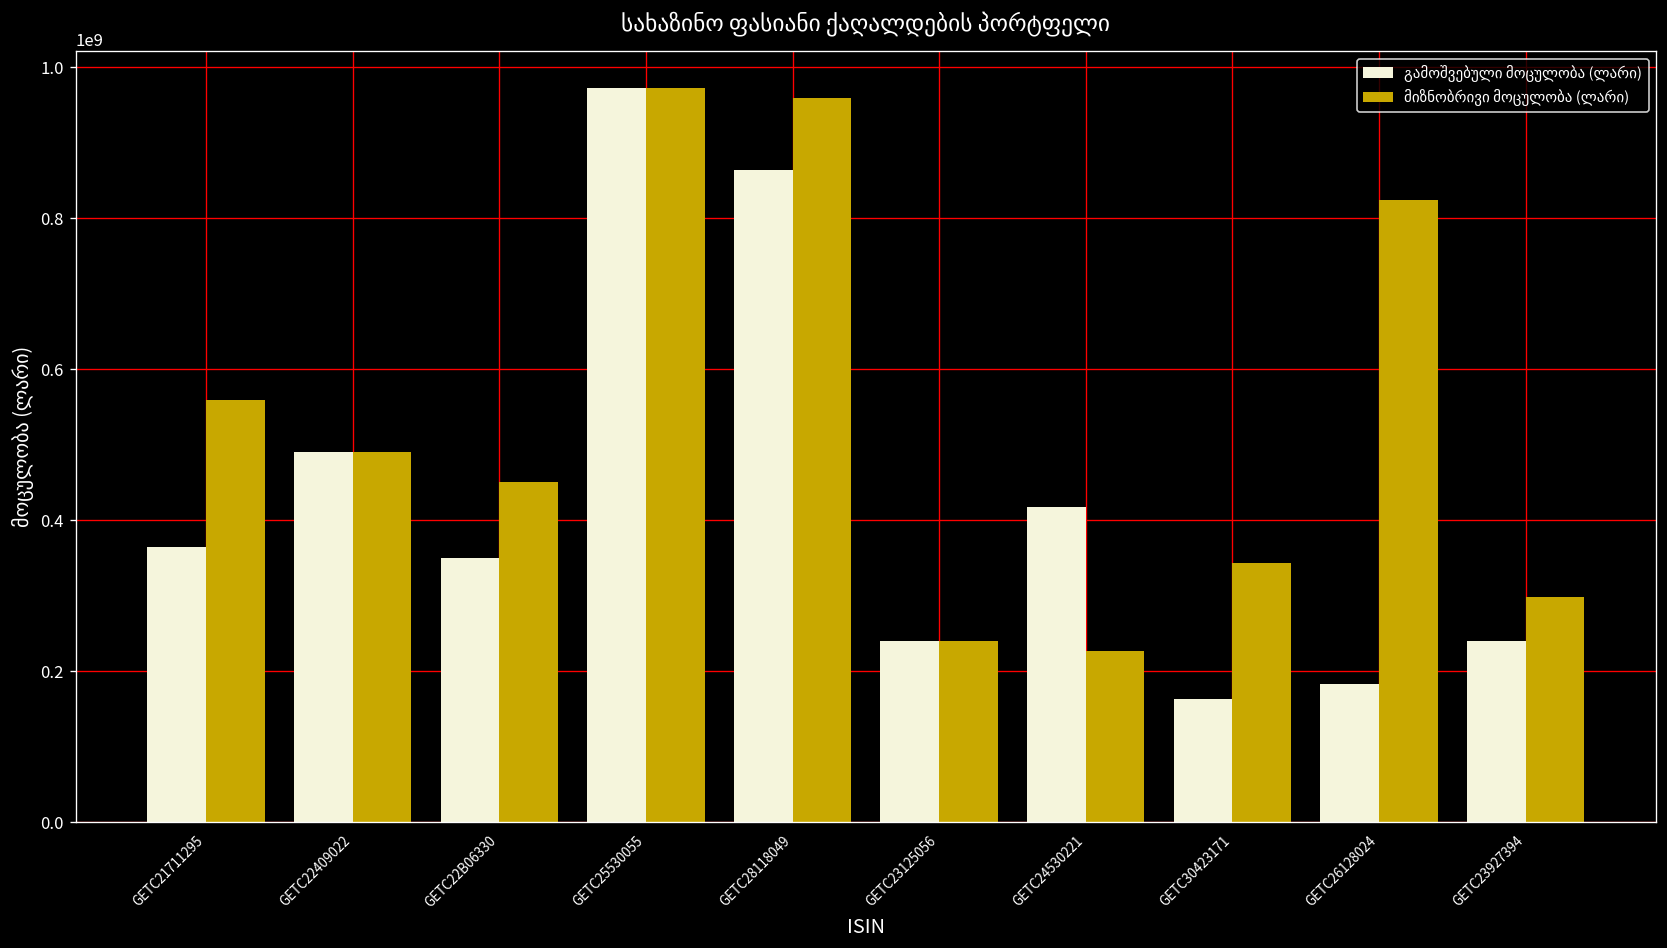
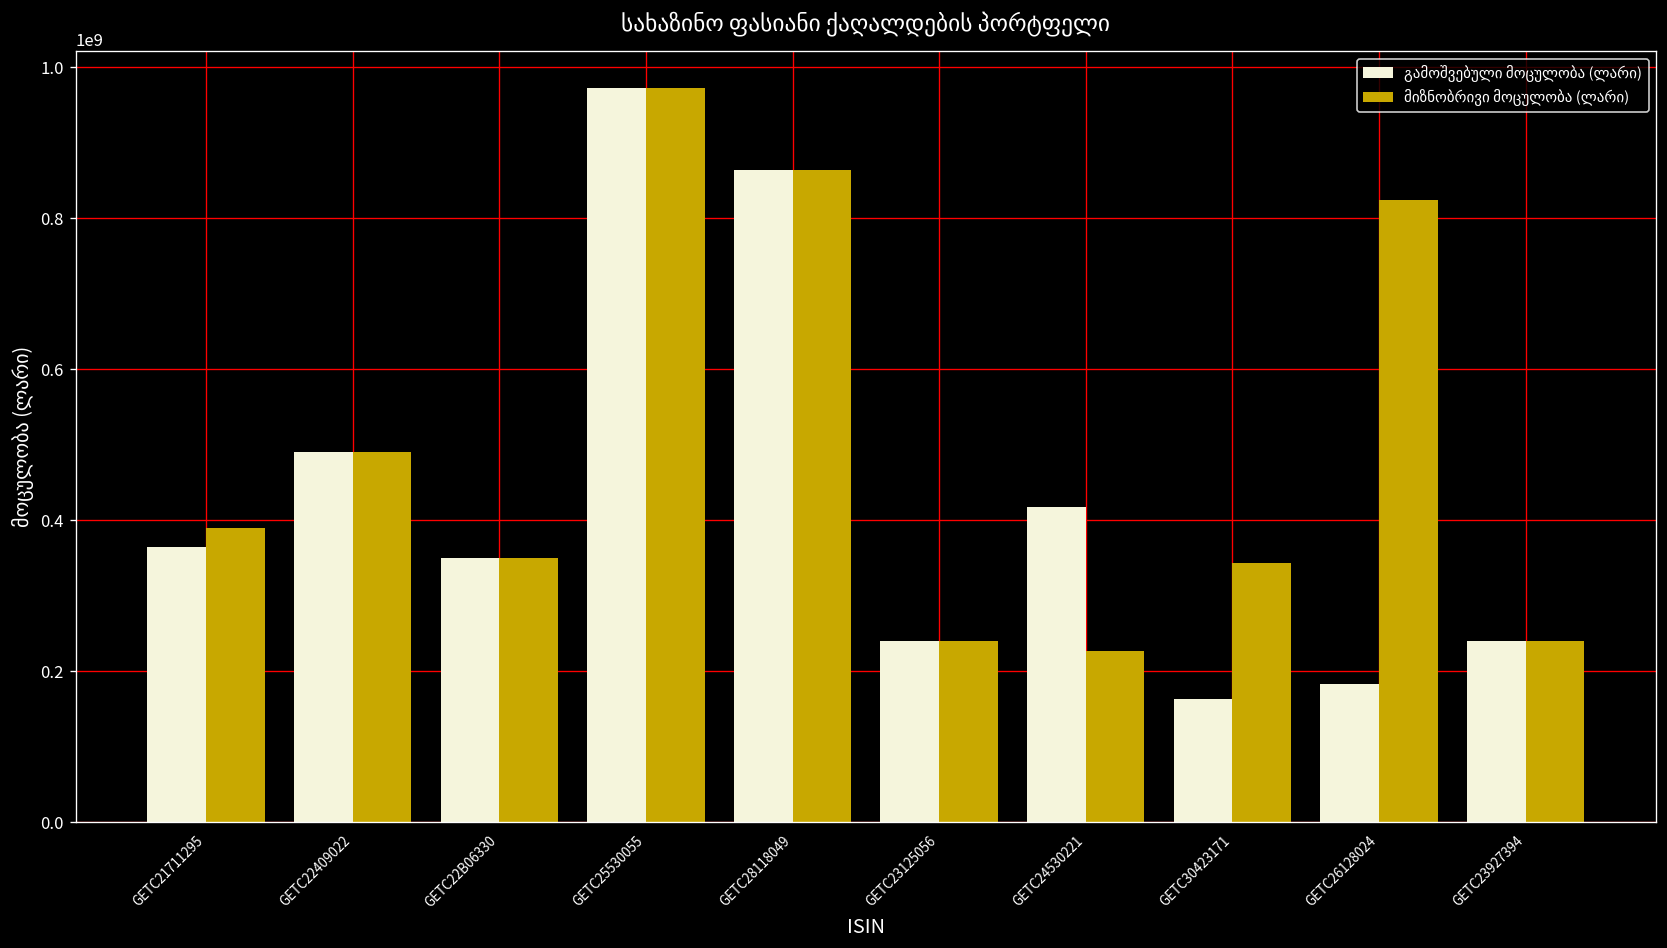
  {
    "გამოშვებული მოცულობა (ლარი)": {
      "GETC21711295": 360000000,
      "GETC22409022": 490000000,
      "GETC22B06330": 350000000,
      "GETC25530055": 970000000,
      "GETC28118049": 860000000,
      "GETC23125056": 240000000,
      "GETC24530221": 420000000,
      "GETC30423171": 160000000,
      "GETC26128024": 180000000,
      "GETC23927394": 240000000
    },
    "მიზნობრივი მოცულობა (ლარი)": {
-     "GETC21711295": 560000000,
+     "GETC21711295": 390000000,
      "GETC22409022": 490000000,
-     "GETC22B06330": 450000000,
+     "GETC22B06330": 350000000,
      "GETC25530055": 970000000,
-     "GETC28118049": 960000000,
+     "GETC28118049": 860000000,
      "GETC23125056": 240000000,
      "GETC24530221": 230000000,
      "GETC30423171": 340000000,
      "GETC26128024": 820000000,
-     "GETC23927394": 300000000
+     "GETC23927394": 240000000
    }
  }
